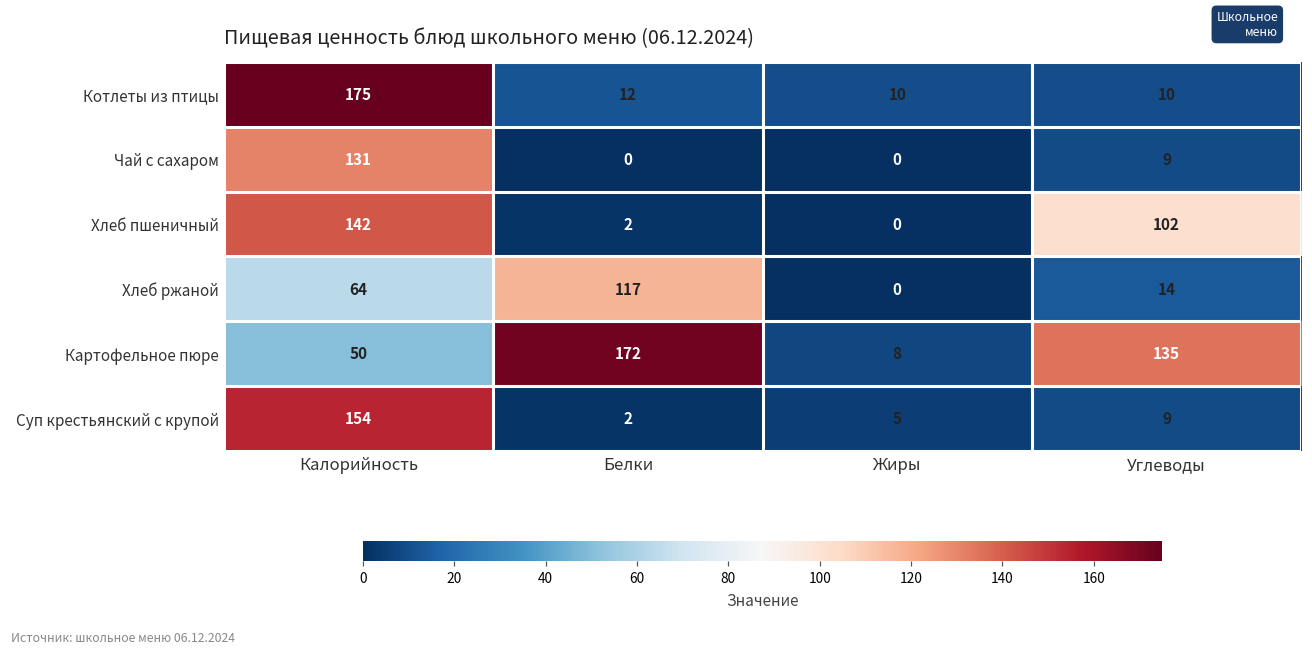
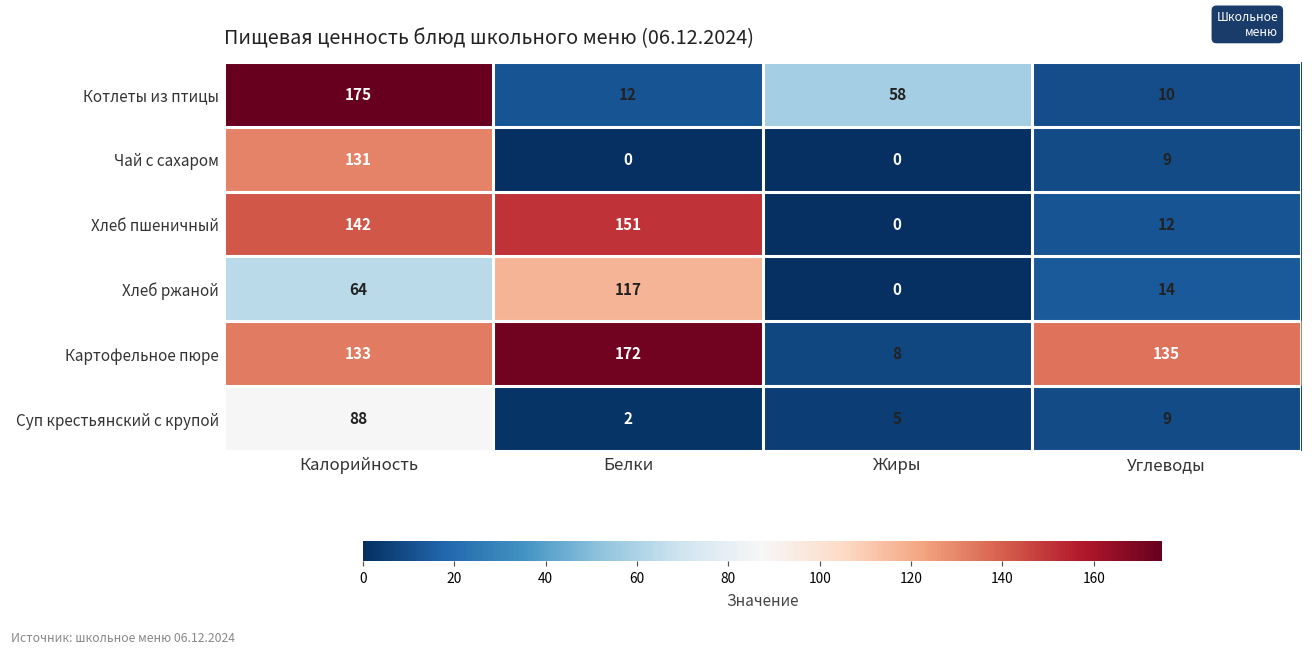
  {
    "Котлеты из птицы": {
      "Калорийность": 175,
      "Белки": 12,
-     "Жиры": 10,
+     "Жиры": 58,
      "Углеводы": 10
    },
    "Чай с сахаром": {
      "Калорийность": 131,
      "Белки": 0,
      "Жиры": 0,
      "Углеводы": 9
    },
    "Хлеб пшеничный": {
      "Калорийность": 142,
-     "Белки": 2,
+     "Белки": 151,
      "Жиры": 0,
-     "Углеводы": 102
+     "Углеводы": 12
    },
    "Хлеб ржаной": {
      "Калорийность": 64,
      "Белки": 117,
      "Жиры": 0,
      "Углеводы": 14
    },
    "Картофельное пюре": {
-     "Калорийность": 50,
+     "Калорийность": 133,
      "Белки": 172,
      "Жиры": 8,
      "Углеводы": 135
    },
    "Суп крестьянский с крупой": {
-     "Калорийность": 154,
+     "Калорийность": 88,
      "Белки": 2,
      "Жиры": 5,
      "Углеводы": 9
    }
  }
